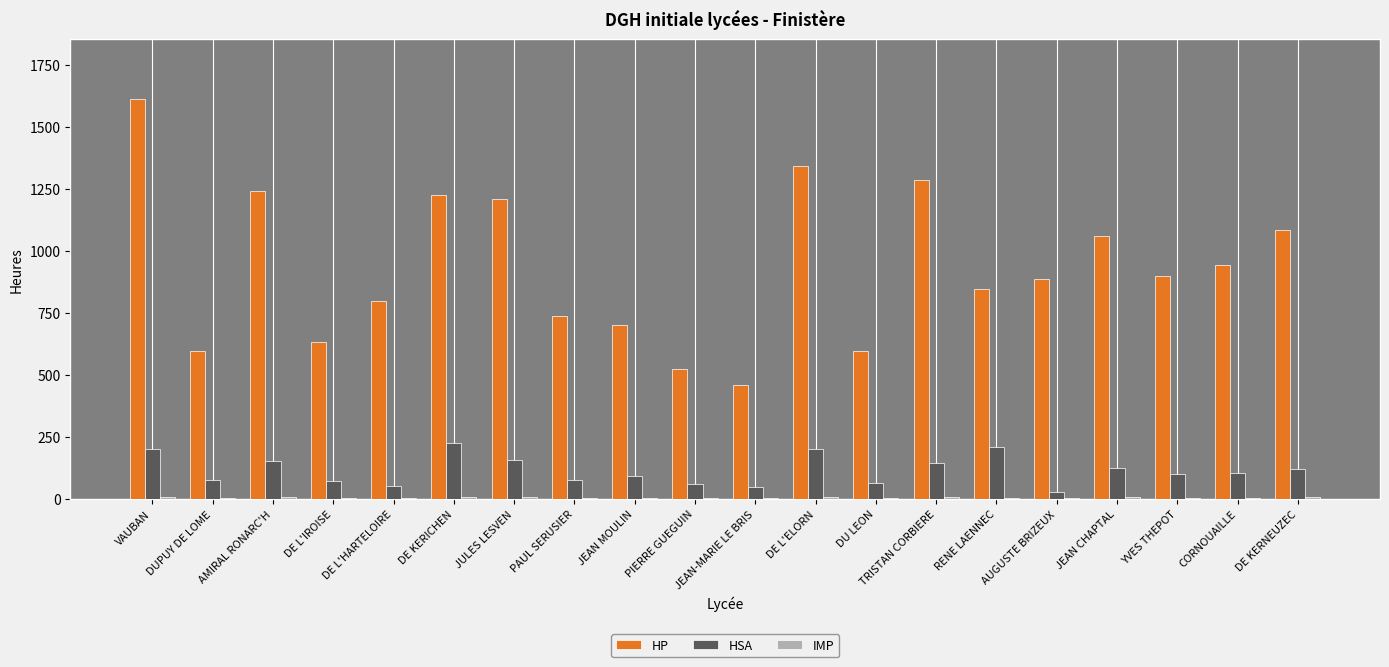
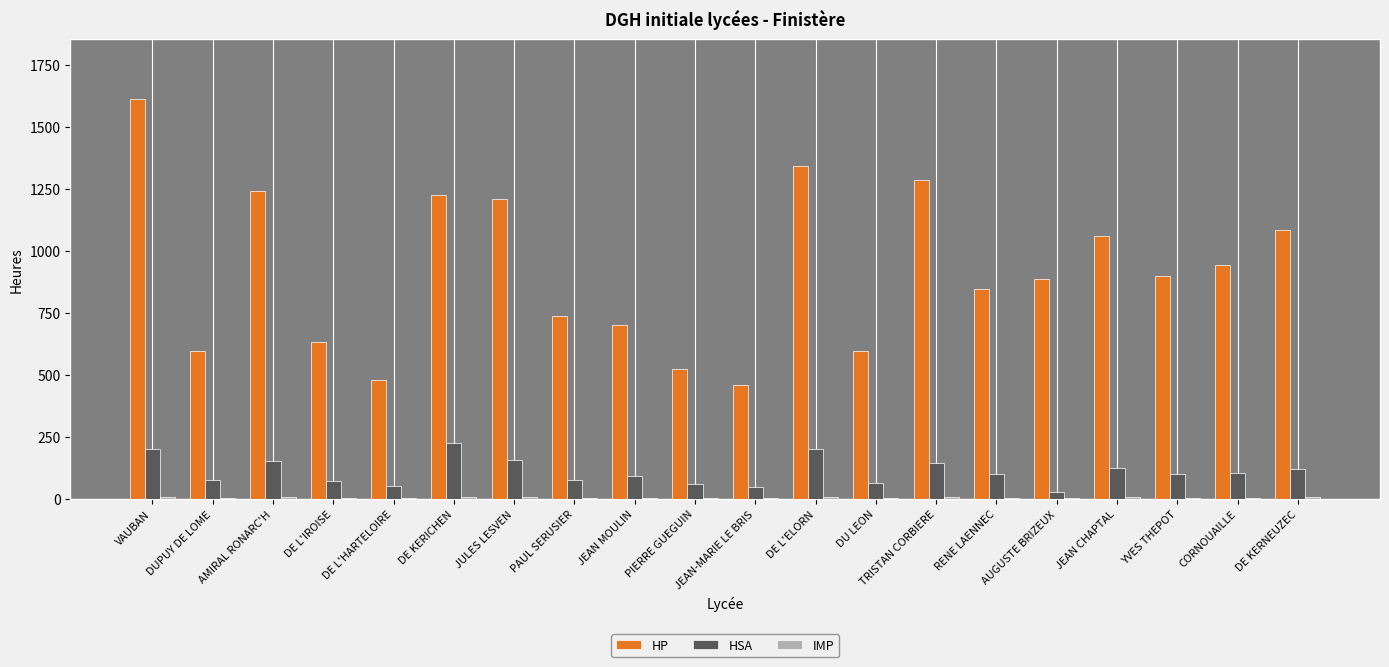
  {
    "HP": {
      "VAUBAN": 1610,
      "DUPUY DE LOME": 600,
      "AMIRAL RONARC'H": 1240,
      "DE L'IROISE": 630,
-     "DE L'HARTELOIRE": 800,
+     "DE L'HARTELOIRE": 480,
      "DE KERICHEN": 1220,
      "JULES LESVEN": 1210,
      "PAUL SERUSIER": 740,
      "JEAN MOULIN": 700,
      "PIERRE GUEGUIN": 530,
      "JEAN-MARIE LE BRIS": 460,
      "DE L'ELORN": 1340,
      "DU LEON": 600,
      "TRISTAN CORBIERE": 1280,
      "RENE LAENNEC": 850,
      "AUGUSTE BRIZEUX": 890,
      "JEAN CHAPTAL": 1060,
      "YVES THEPOT": 900,
      "CORNOUAILLE": 940,
      "DE KERNEUZEC": 1080
    },
    "HSA": {
      "VAUBAN": 200,
      "DUPUY DE LOME": 80,
      "AMIRAL RONARC'H": 150,
      "DE L'IROISE": 70,
      "DE L'HARTELOIRE": 50,
      "DE KERICHEN": 230,
      "JULES LESVEN": 160,
      "PAUL SERUSIER": 80,
      "JEAN MOULIN": 90,
      "PIERRE GUEGUIN": 60,
      "JEAN-MARIE LE BRIS": 50,
      "DE L'ELORN": 200,
      "DU LEON": 60,
      "TRISTAN CORBIERE": 140,
-     "RENE LAENNEC": 210,
+     "RENE LAENNEC": 100,
      "AUGUSTE BRIZEUX": 30,
      "JEAN CHAPTAL": 130,
      "YVES THEPOT": 100,
      "CORNOUAILLE": 110,
      "DE KERNEUZEC": 120
    }
  }
